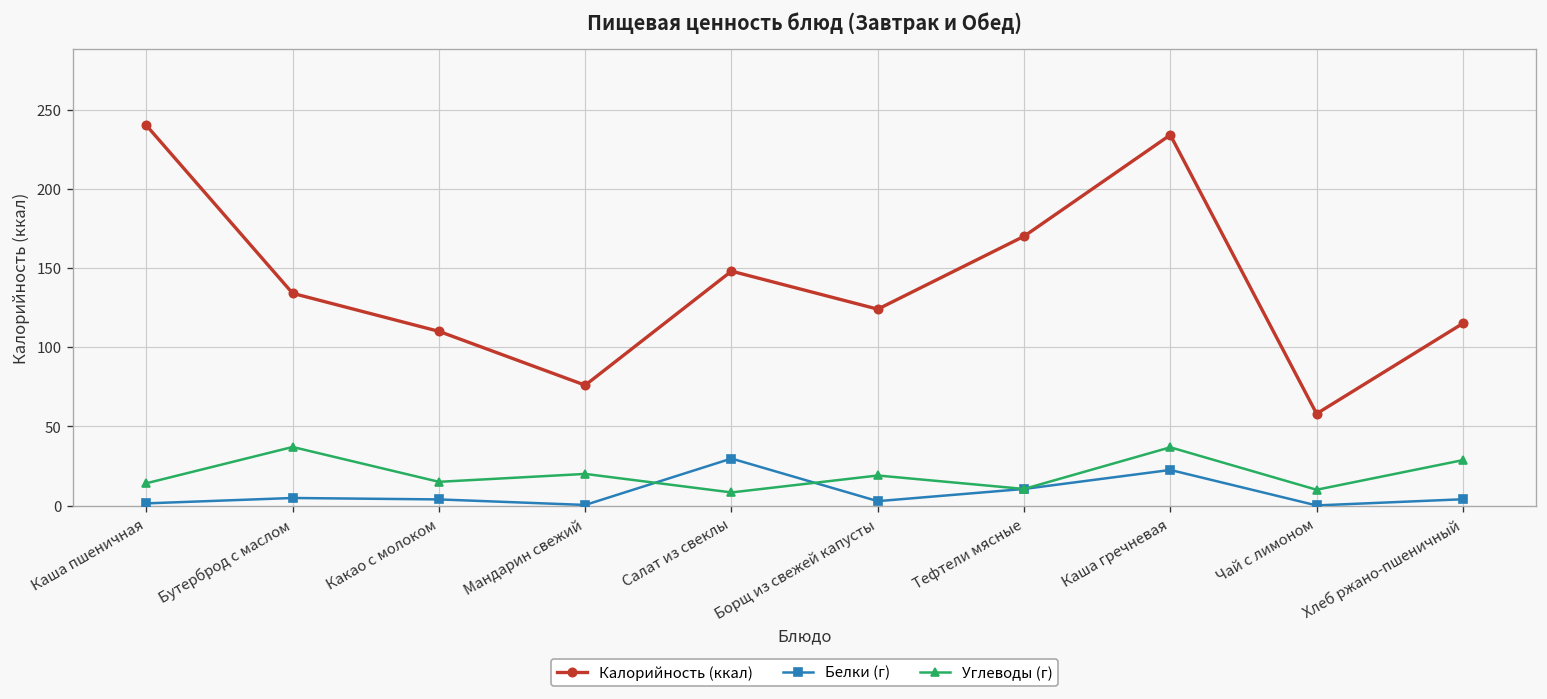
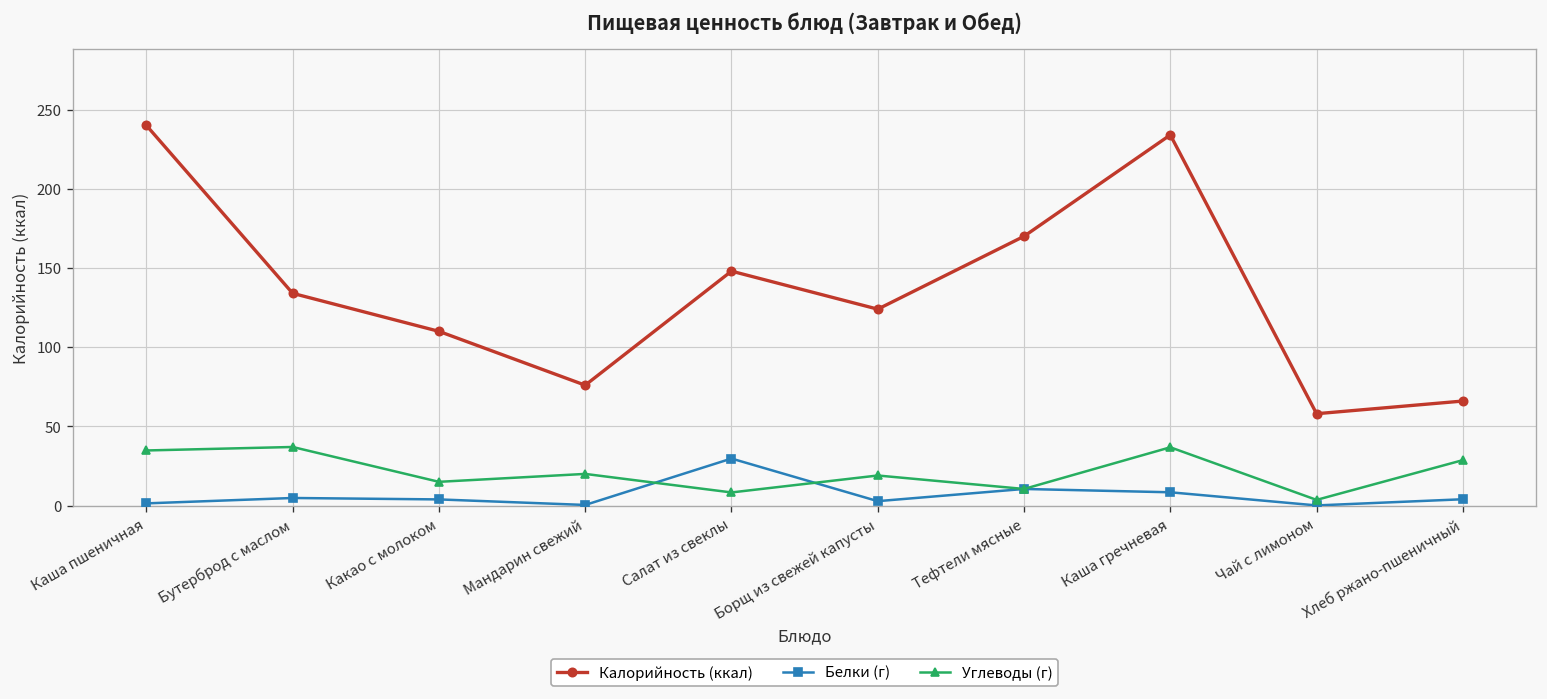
  {
    "Калорийность (ккал)": {
      "Каша пшеничная": 240,
      "Бутерброд с маслом": 134,
      "Какао с молоком": 110,
      "Мандарин свежий": 76,
      "Салат из свеклы": 148,
      "Борщ из свежей капусты": 124,
      "Тефтели мясные": 170,
      "Каша гречневая": 234,
      "Чай с лимоном": 58,
-     "Хлеб ржано-пшеничный": 115
+     "Хлеб ржано-пшеничный": 66
    },
    "Белки (г)": {
      "Каша пшеничная": 1,
      "Бутерброд с маслом": 5,
      "Какао с молоком": 4,
      "Мандарин свежий": 0,
      "Салат из свеклы": 30,
      "Борщ из свежей капусты": 3,
-     "Каша гречневая": 23,
+     "Каша гречневая": 8,
      "Чай с лимоном": 0,
      "Хлеб ржано-пшеничный": 4
    },
    "Углеводы (г)": {
-     "Каша пшеничная": 14,
+     "Каша пшеничная": 35,
      "Бутерброд с маслом": 37,
      "Какао с молоком": 15,
      "Мандарин свежий": 20,
      "Салат из свеклы": 8,
      "Борщ из свежей капусты": 19,
      "Каша гречневая": 37,
-     "Чай с лимоном": 10,
+     "Чай с лимоном": 4,
      "Хлеб ржано-пшеничный": 29
    }
  }
